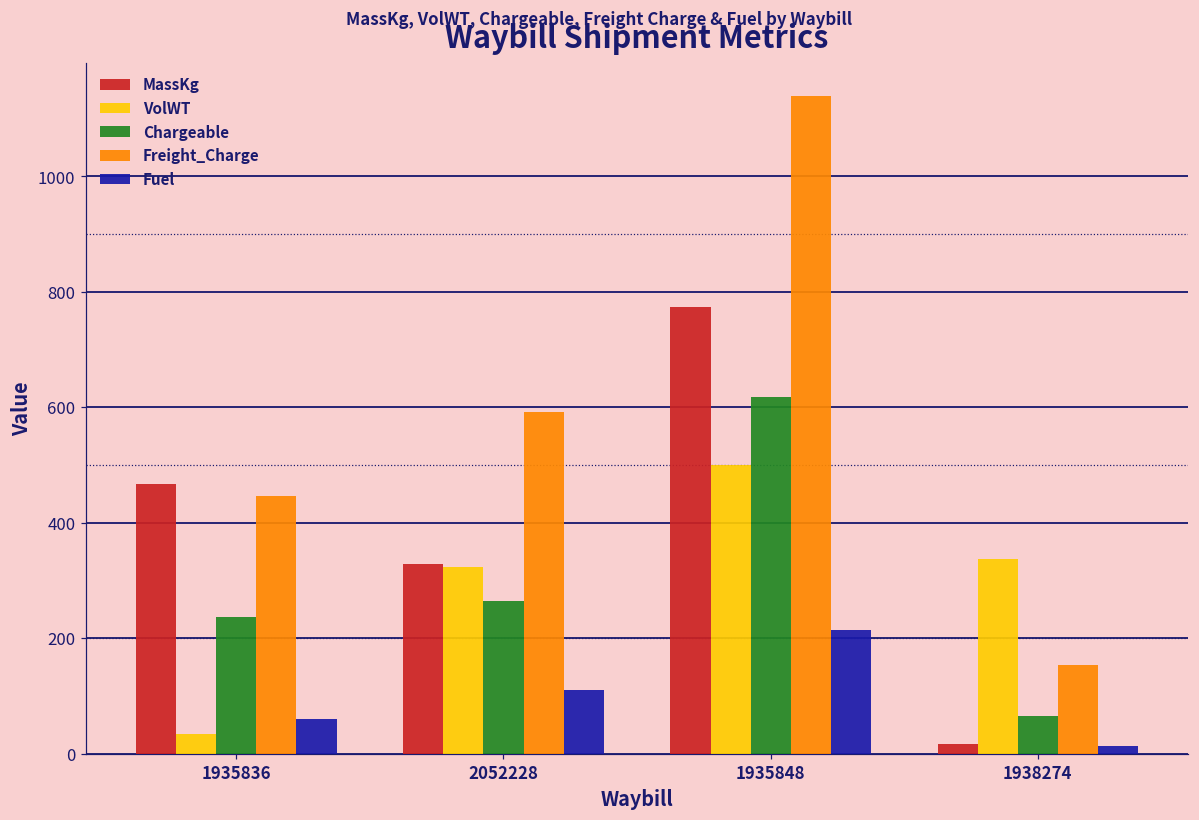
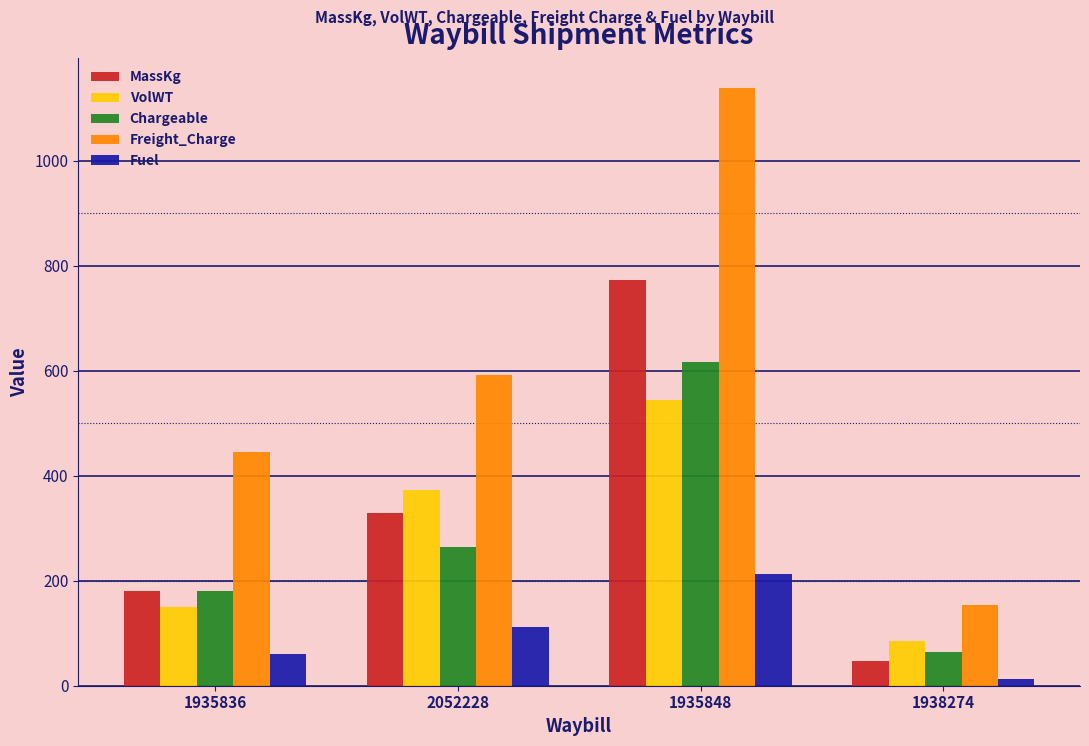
  {
    "MassKg": {
-     "1935836": 470,
+     "1935836": 180,
      "2052228": 330,
      "1935848": 770,
-     "1938274": 20
+     "1938274": 50
    },
    "VolWT": {
-     "1935836": 30,
-     "2052228": 320,
-     "1935848": 500,
-     "1938274": 340
+     "1935836": 150,
+     "2052228": 370,
+     "1935848": 540,
+     "1938274": 80
    },
    "Chargeable": {
-     "1935836": 240,
+     "1935836": 180,
      "2052228": 260,
      "1935848": 620,
      "1938274": 70
    },
    "Freight_Charge": {
      "1935836": 450,
      "2052228": 590,
      "1935848": 1140,
      "1938274": 150
    },
    "Fuel": {
      "1935836": 60,
      "2052228": 110,
      "1935848": 210,
      "1938274": 10
    }
  }
